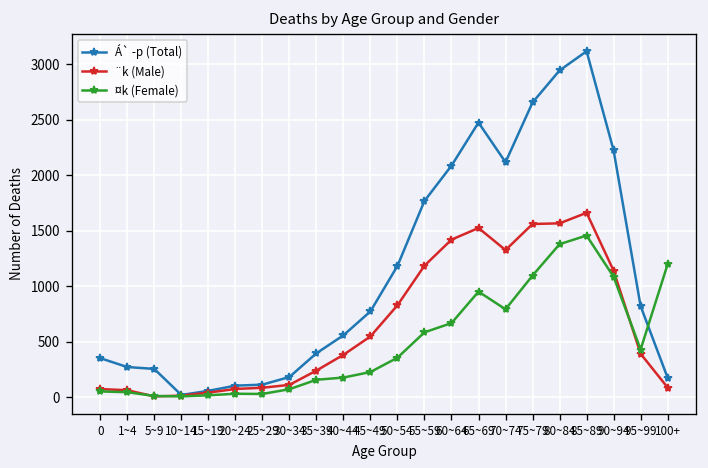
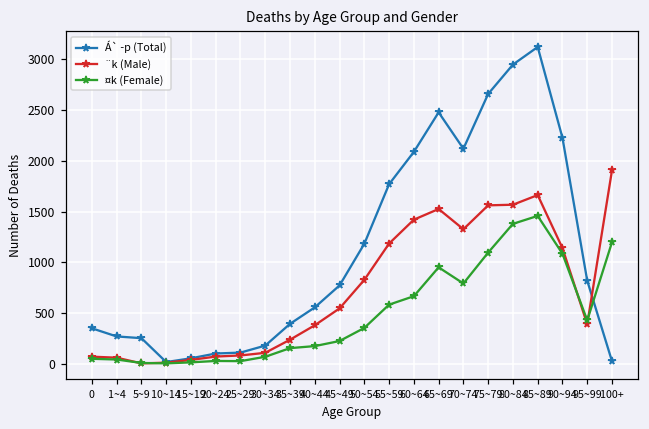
  {
    "Á` ­p (Total)": {
      "0": 400,
      "1~4": 300,
      "5~9": 300,
-     "100+": 200
+     "100+": 0
    },
    "¨k (Male)": {
-     "100+": 100
+     "100+": 1900
    },
    "¤k (Female)": {
      "100+": 1200
    }
  }
